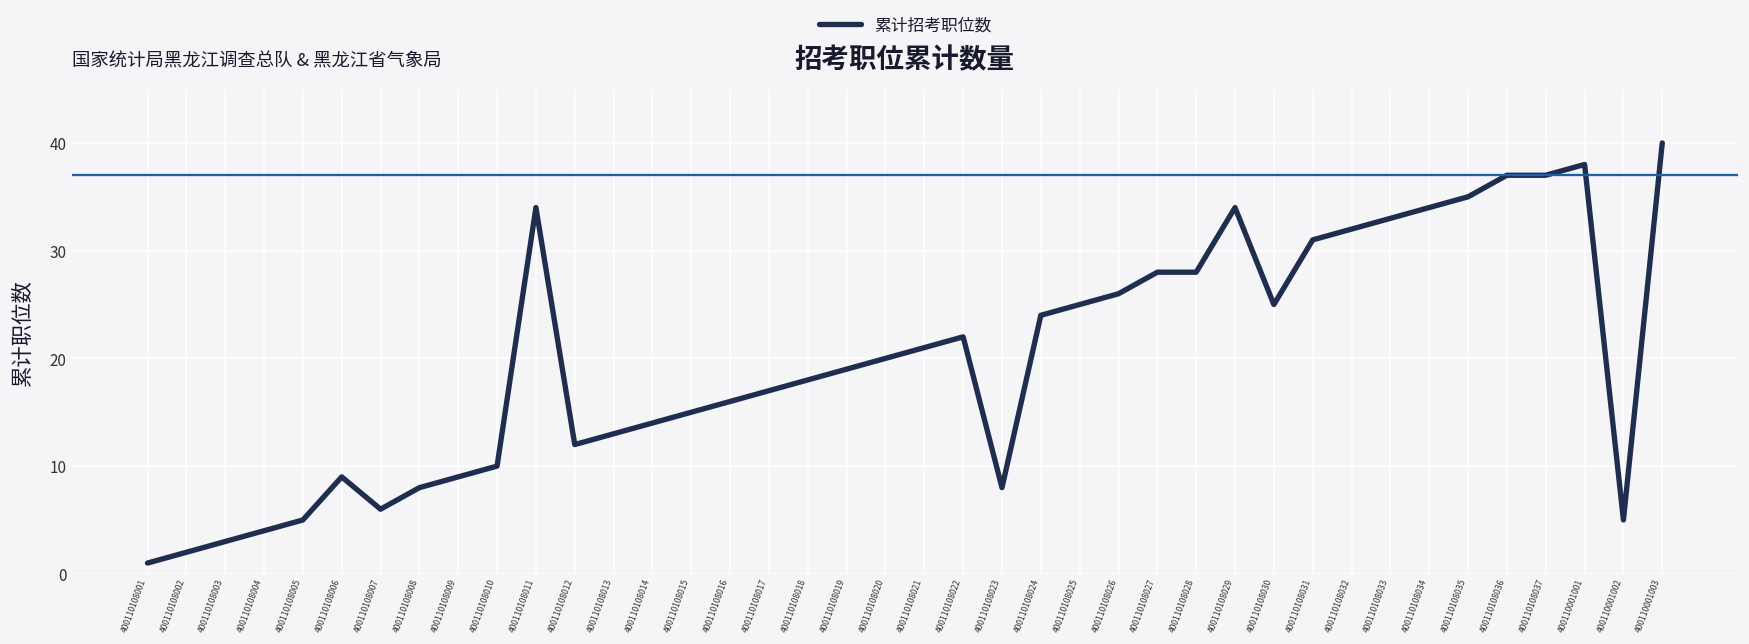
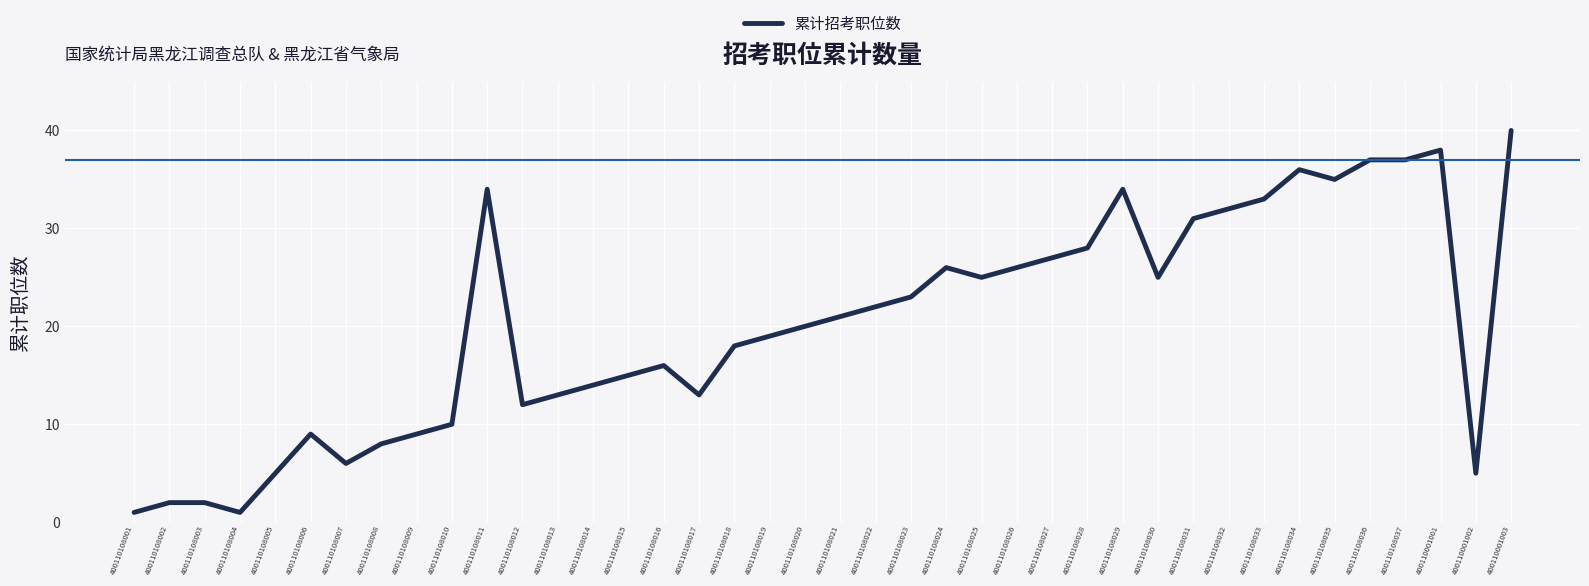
  {
    "400110108001": 1,
    "400110108002": 2,
-   "400110108003": 3,
-   "400110108004": 4,
+   "400110108003": 2,
+   "400110108004": 1,
    "400110108005": 5,
    "400110108006": 9,
    "400110108007": 6,
    "400110108008": 8,
    "400110108009": 9,
    "400110108010": 10,
    "400110108011": 34,
    "400110108012": 12,
    "400110108013": 13,
    "400110108014": 14,
    "400110108015": 15,
    "400110108016": 16,
-   "400110108017": 17,
+   "400110108017": 13,
    "400110108018": 18,
    "400110108019": 19,
    "400110108020": 20,
    "400110108021": 21,
    "400110108022": 22,
-   "400110108023": 8,
-   "400110108024": 24,
+   "400110108023": 23,
+   "400110108024": 26,
    "400110108025": 25,
    "400110108026": 26,
-   "400110108027": 28,
+   "400110108027": 27,
    "400110108028": 28,
    "400110108029": 34,
    "400110108030": 25,
    "400110108031": 31,
    "400110108032": 32,
    "400110108033": 33,
-   "400110108034": 34,
+   "400110108034": 36,
    "400110108035": 35,
    "400110108036": 37,
    "400110108037": 37,
    "400110001001": 38,
    "400110001002": 5,
    "400110001003": 40
  }
